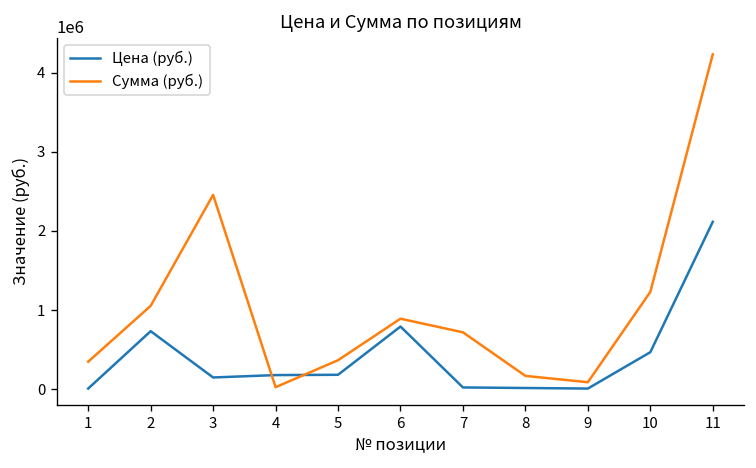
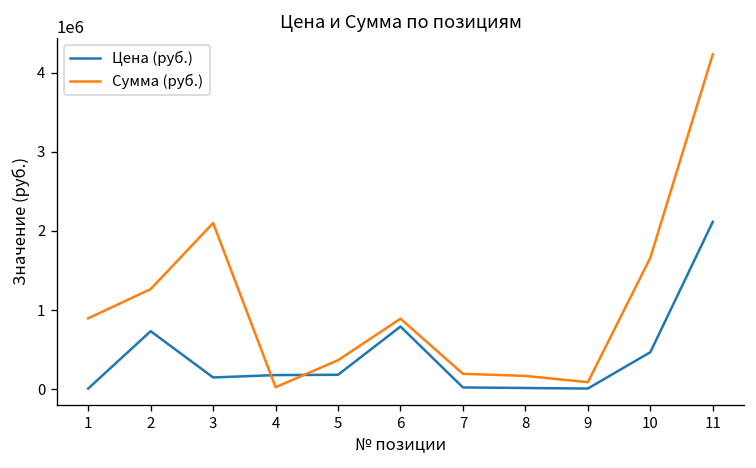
  {
    "Цена (руб.)": {
      "1": 0,
      "2": 700000,
      "3": 200000,
      "4": 200000,
      "5": 200000,
      "6": 800000,
      "7": 0,
      "8": 0,
      "9": 0,
      "10": 500000,
      "11": 2100000
    },
    "Сумма (руб.)": {
-     "1": 300000,
-     "2": 1100000,
-     "3": 2500000,
+     "1": 900000,
+     "2": 1300000,
+     "3": 2100000,
      "4": 0,
      "5": 400000,
      "6": 900000,
-     "7": 700000,
+     "7": 200000,
      "8": 200000,
      "9": 100000,
-     "10": 1200000,
+     "10": 1700000,
      "11": 4200000
    }
  }
